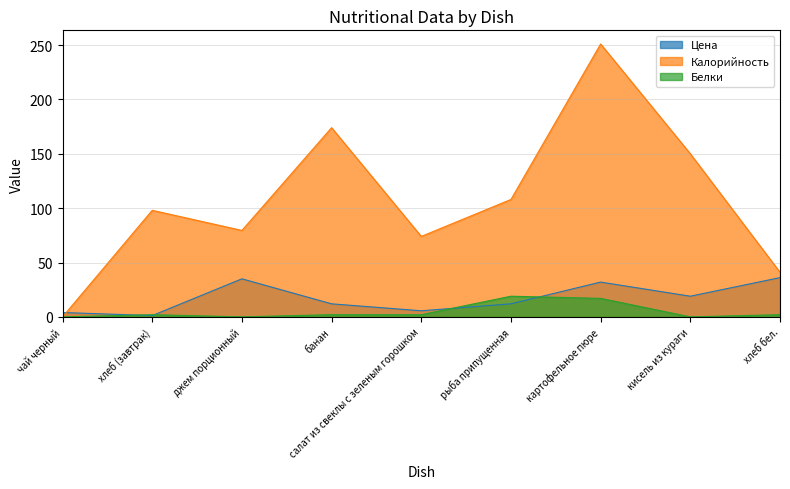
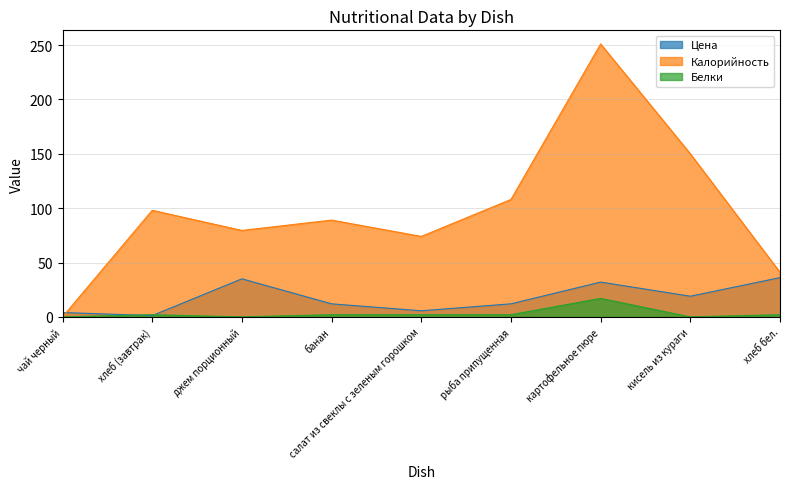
  {
    "Цена": {
      "чай черный": 4,
      "джем порционный": 35,
      "банан": 12,
      "салат из свеклы с зеленым горошком": 6,
      "рыба припущенная": 12,
      "картофельное пюре": 32,
      "кисель из кураги": 19,
      "хлеб бел.": 36
    },
    "Калорийность": {
      "хлеб (завтрак)": 98,
      "джем порционный": 80,
-     "банан": 174,
+     "банан": 89,
      "салат из свеклы с зеленым горошком": 74,
      "рыба припущенная": 108,
      "картофельное пюре": 251,
      "кисель из кураги": 150,
      "хлеб бел.": 41
    },
    "Белки": {
      "джем порционный": 0,
      "банан": 2,
      "салат из свеклы с зеленым горошком": 2,
-     "рыба припущенная": 19,
+     "рыба припущенная": 2,
      "картофельное пюре": 17,
      "кисель из кураги": 0,
      "хлеб бел.": 2
    }
  }
